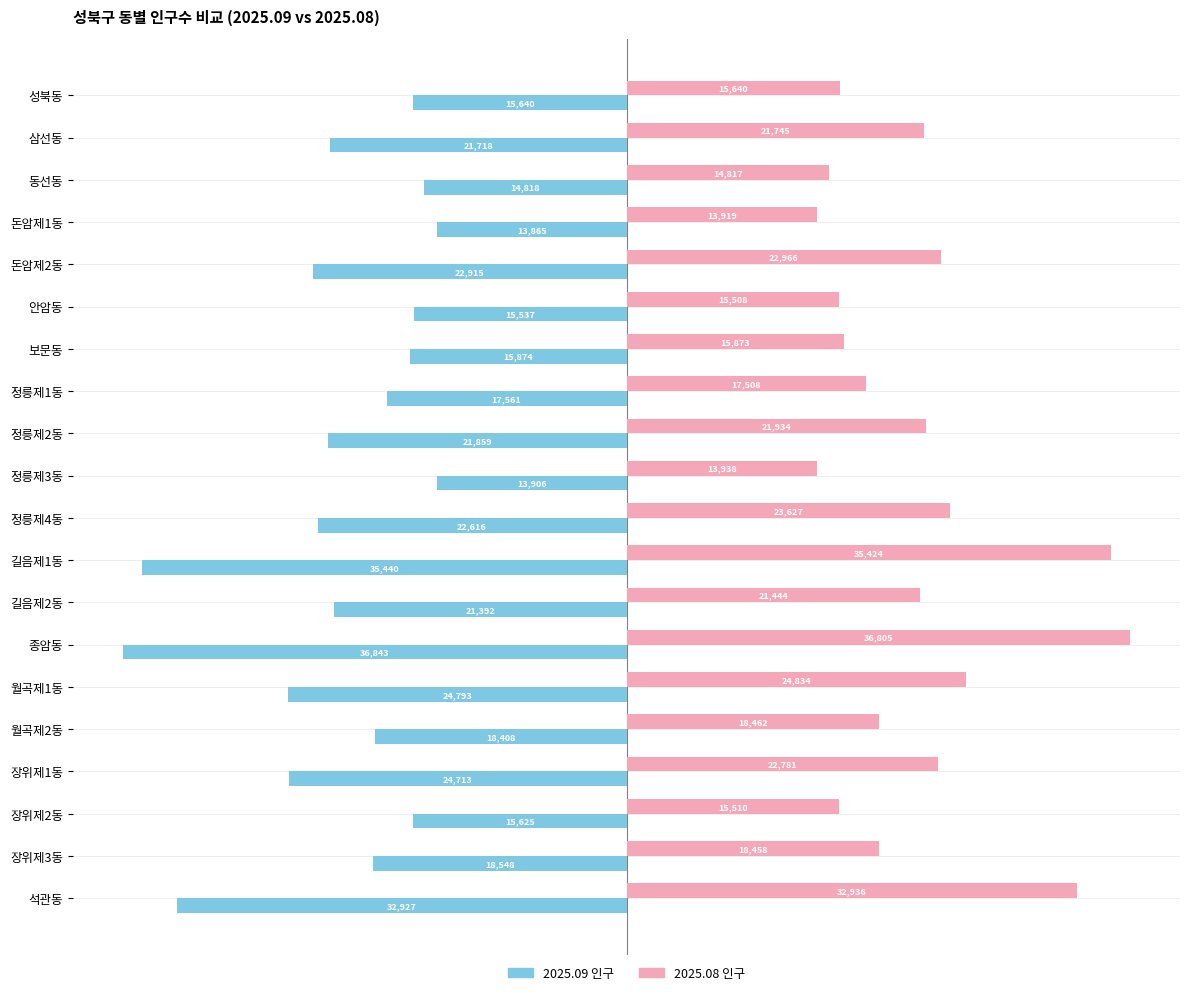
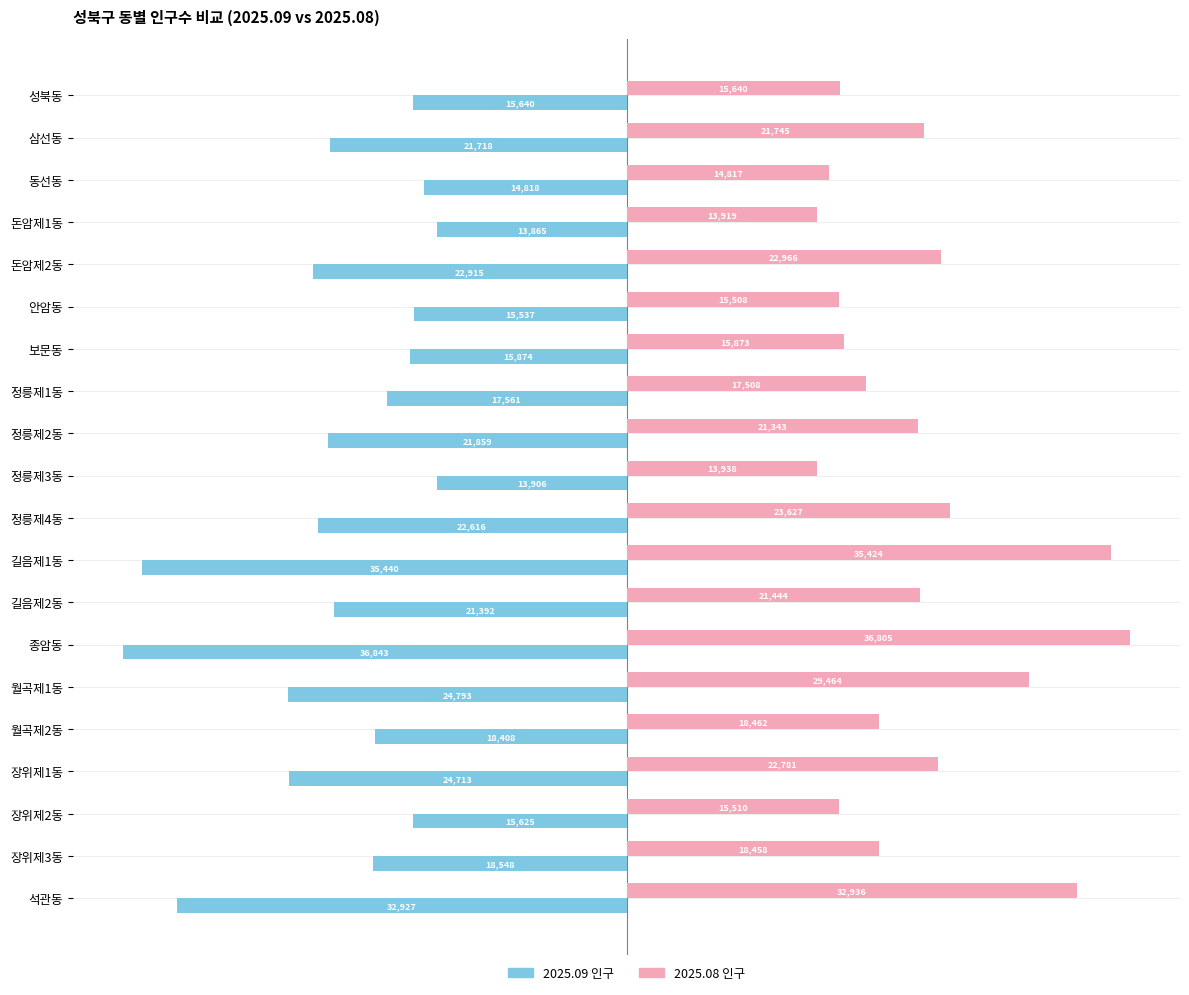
  {
    "2025.08 인구": {
      "성북동": "15,640",
      "삼선동": "21,745",
      "동선동": "14,817",
      "돈암제1동": "13,919",
      "돈암제2동": "22,966",
      "안암동": "15,508",
      "보문동": "15,873",
      "정릉제1동": "17,508",
-     "정릉제2동": "21,934",
+     "정릉제2동": "21,343",
      "정릉제3동": "13,938",
      "정릉제4동": "23,627",
      "길음제1동": "35,424",
      "길음제2동": "21,444",
      "종암동": "36,805",
-     "월곡제1동": "24,834",
+     "월곡제1동": "29,464",
      "월곡제2동": "18,462",
      "장위제1동": "22,781",
      "장위제2동": "15,510",
      "장위제3동": "18,458",
      "석관동": "32,936"
    }
  }
